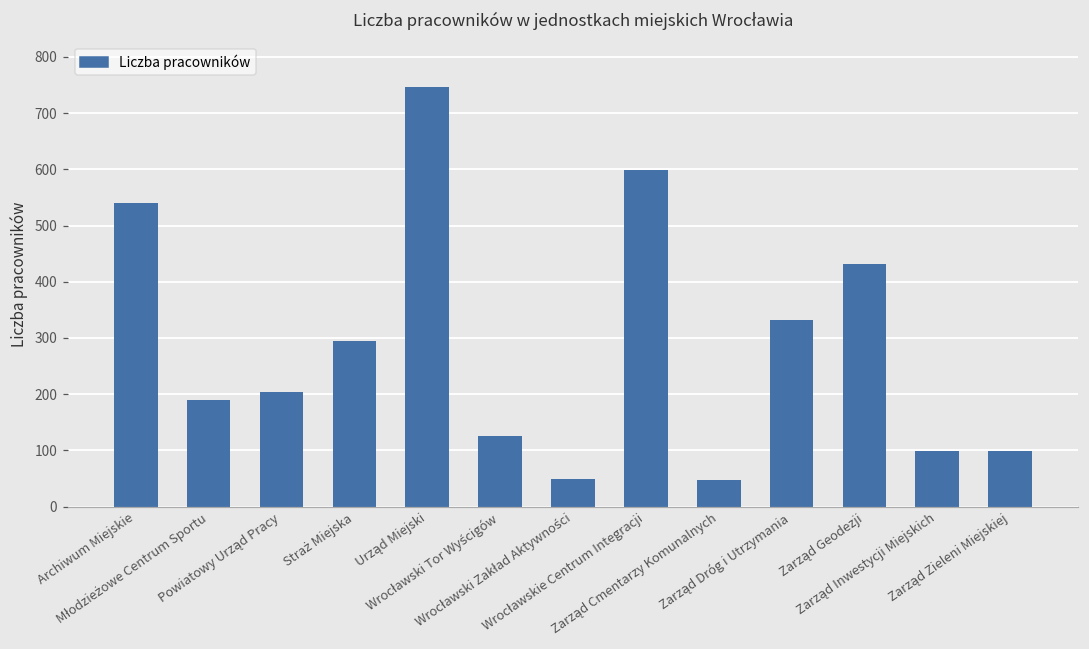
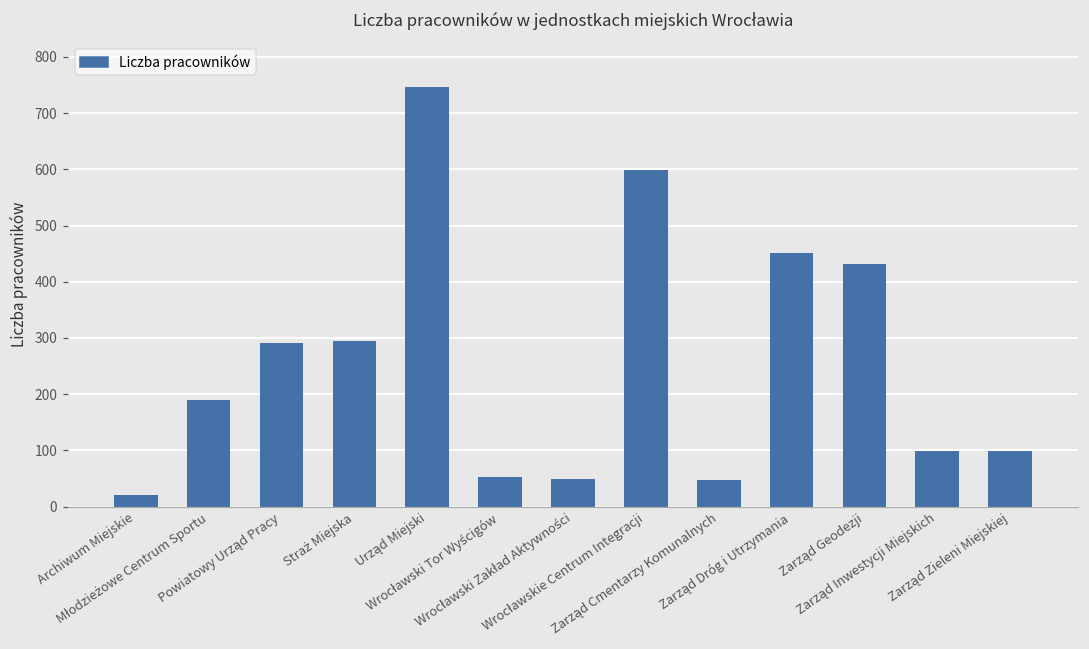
  {
-   "Archiwum Miejskie": 540,
+   "Archiwum Miejskie": 20,
    "Młodzieżowe Centrum Sportu": 190,
-   "Powiatowy Urząd Pracy": 200,
+   "Powiatowy Urząd Pracy": 290,
    "Straż Miejska": 290,
    "Urząd Miejski": 750,
-   "Wrocławski Tor Wyścigów": 130,
+   "Wrocławski Tor Wyścigów": 50,
    "Wrocławski Zakład Aktywności": 50,
    "Wrocławskie Centrum Integracji": 600,
    "Zarząd Cmentarzy Komunalnych": 50,
-   "Zarząd Dróg i Utrzymania": 330,
+   "Zarząd Dróg i Utrzymania": 450,
    "Zarząd Geodezji": 430,
    "Zarząd Inwestycji Miejskich": 100,
    "Zarząd Zieleni Miejskiej": 100
  }
